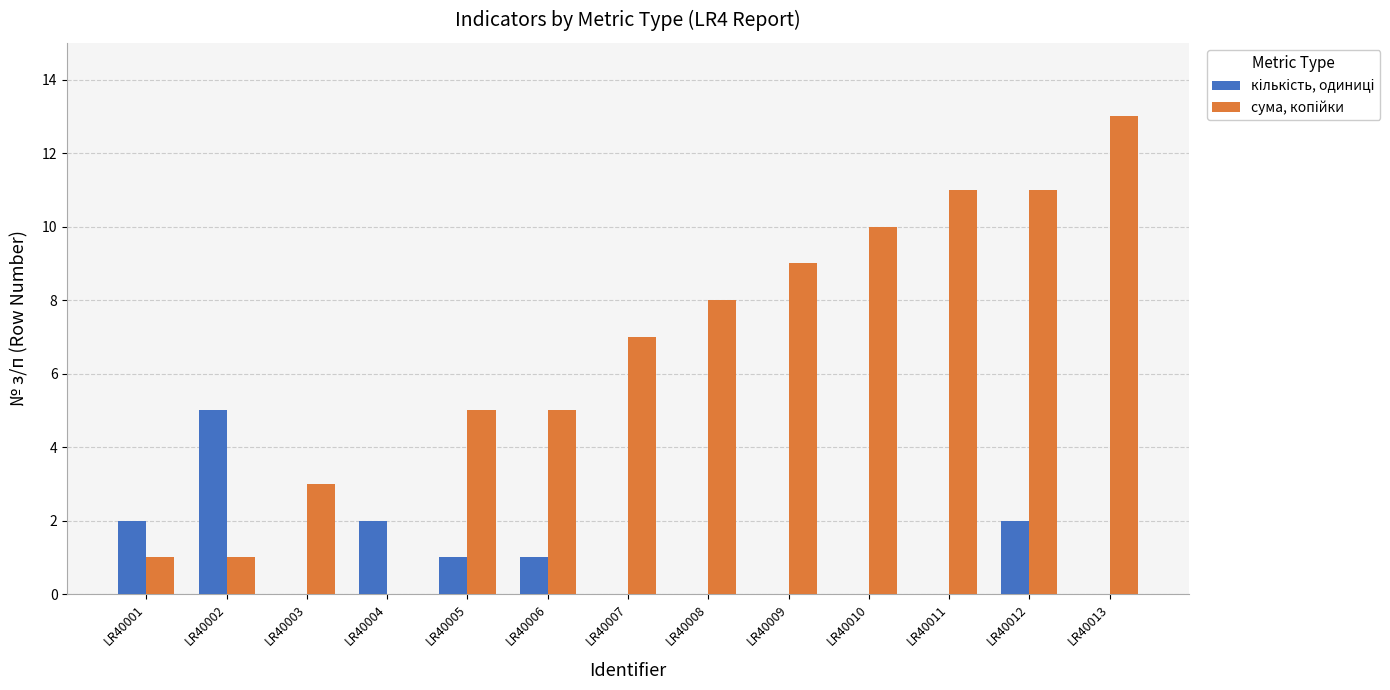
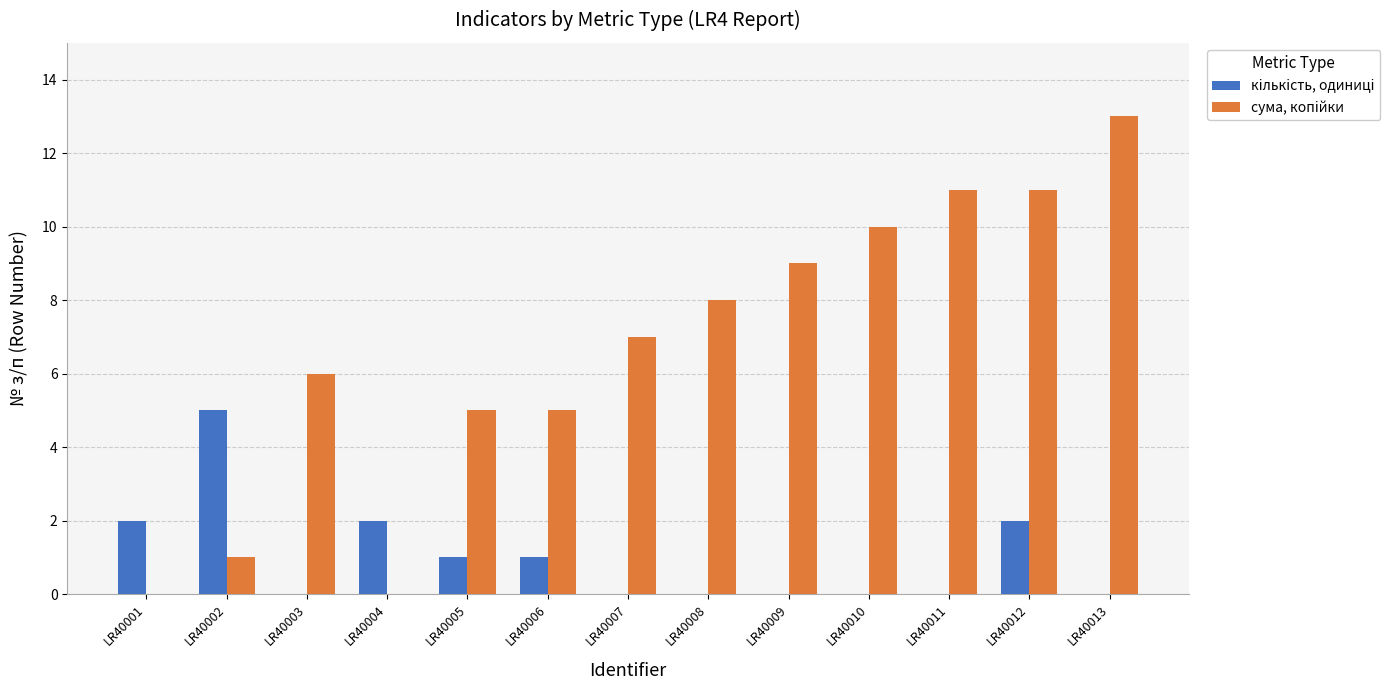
  {
    "кількість, одиниці": {
      "LR40001": 2,
      "LR40002": 5,
      "LR40003": 0,
      "LR40004": 2,
      "LR40005": 1,
      "LR40006": 1,
      "LR40007": 0,
      "LR40008": 0,
      "LR40009": 0,
      "LR40010": 0,
      "LR40011": 0,
      "LR40012": 2,
      "LR40013": 0
    },
    "сума, копійки": {
-     "LR40001": 1,
+     "LR40001": 0,
      "LR40002": 1,
-     "LR40003": 3,
+     "LR40003": 6,
      "LR40004": 0,
      "LR40005": 5,
      "LR40006": 5,
      "LR40007": 7,
      "LR40008": 8,
      "LR40009": 9,
      "LR40010": 10,
      "LR40011": 11,
      "LR40012": 11,
      "LR40013": 13
    }
  }
